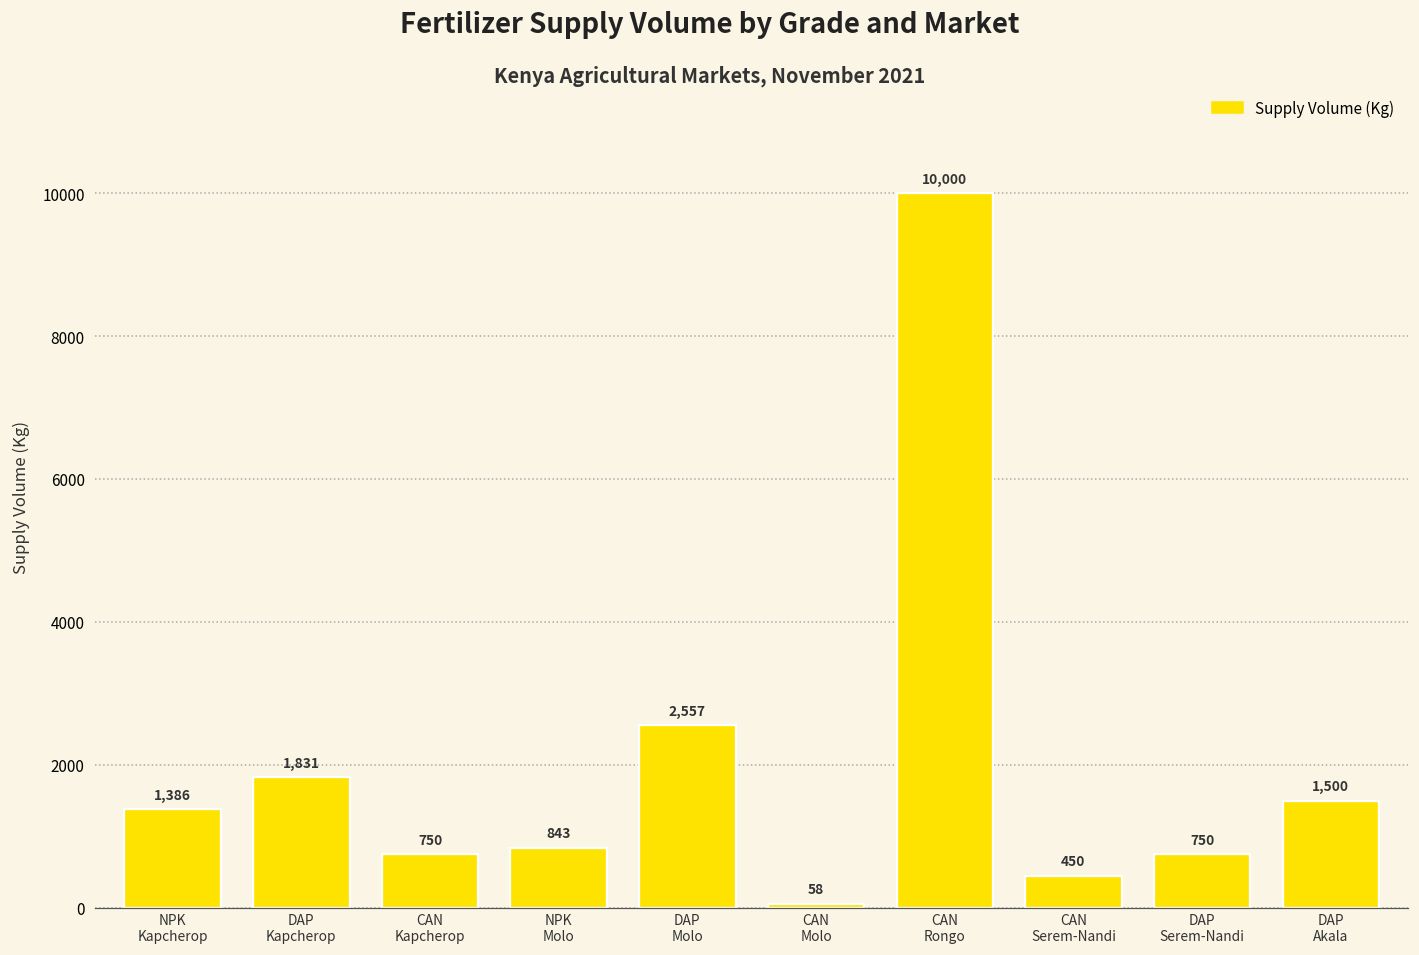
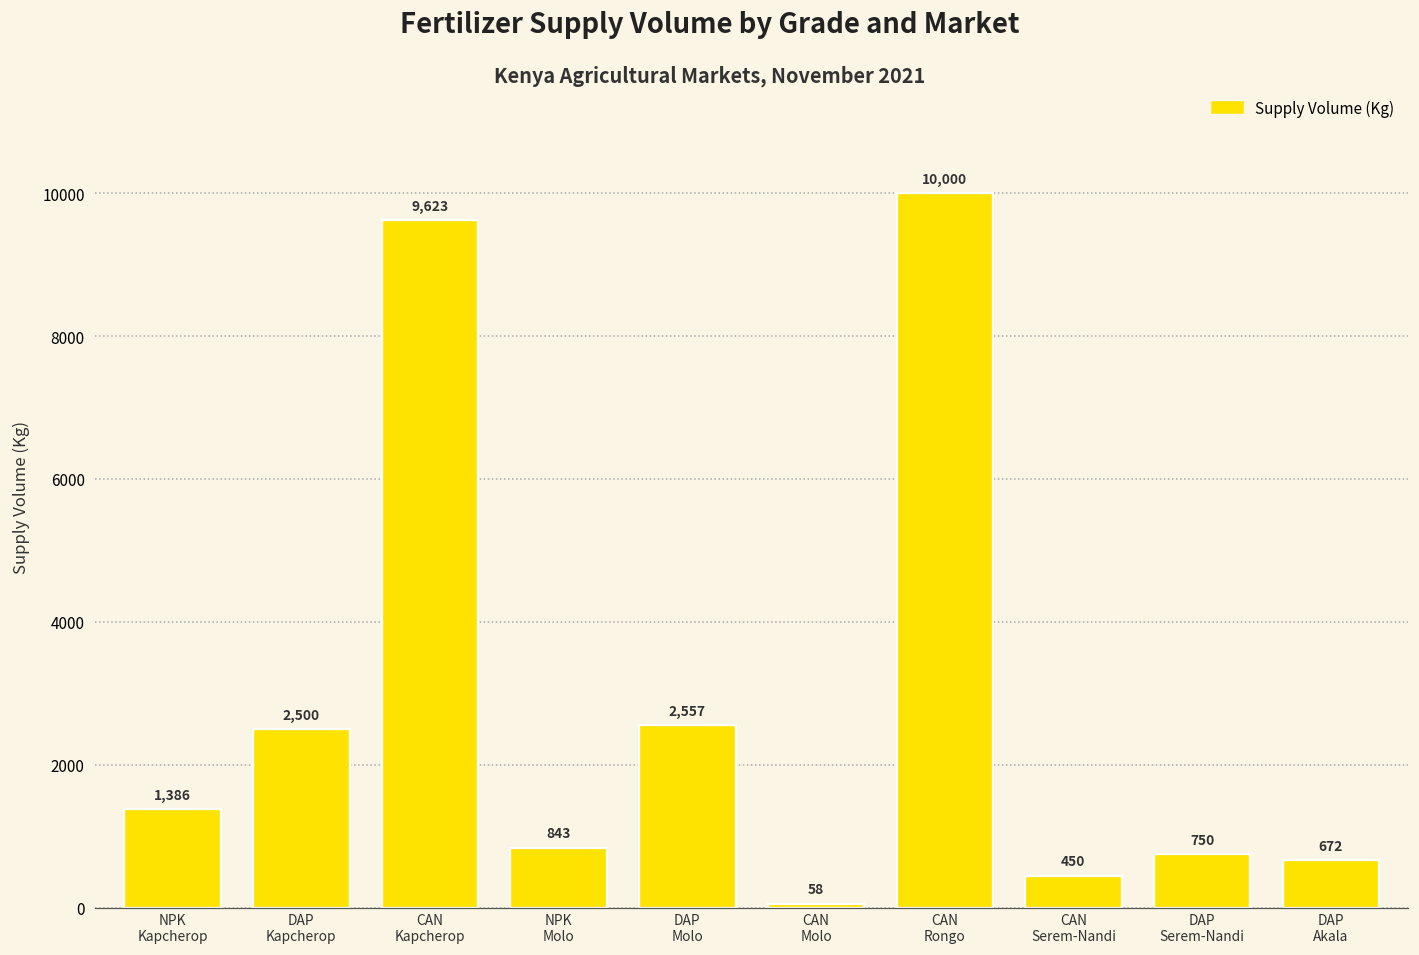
  {
    "NPK Kapcherop": "1,386",
-   "DAP Kapcherop": "1,831",
-   "CAN Kapcherop": "750",
+   "DAP Kapcherop": "2,500",
+   "CAN Kapcherop": "9,623",
    "NPK Molo": "843",
    "DAP Molo": "2,557",
    "CAN Molo": "58",
    "CAN Rongo": "10,000",
    "CAN Serem-Nandi": "450",
    "DAP Serem-Nandi": "750",
-   "DAP Akala": "1,500"
+   "DAP Akala": "672"
  }
